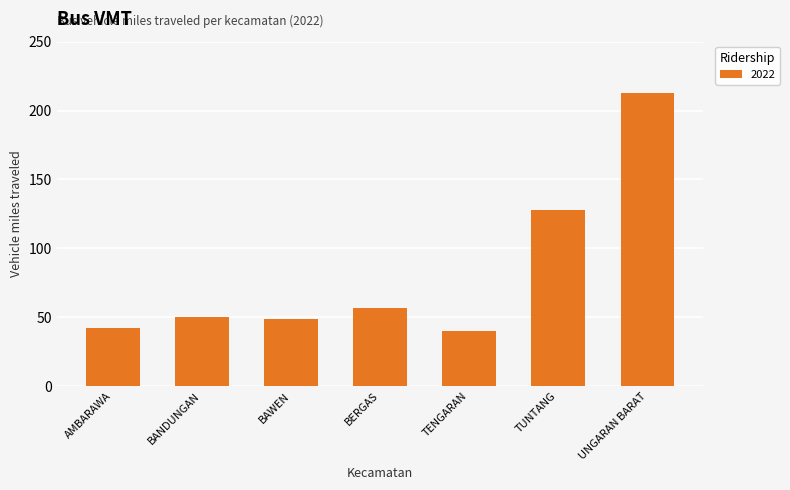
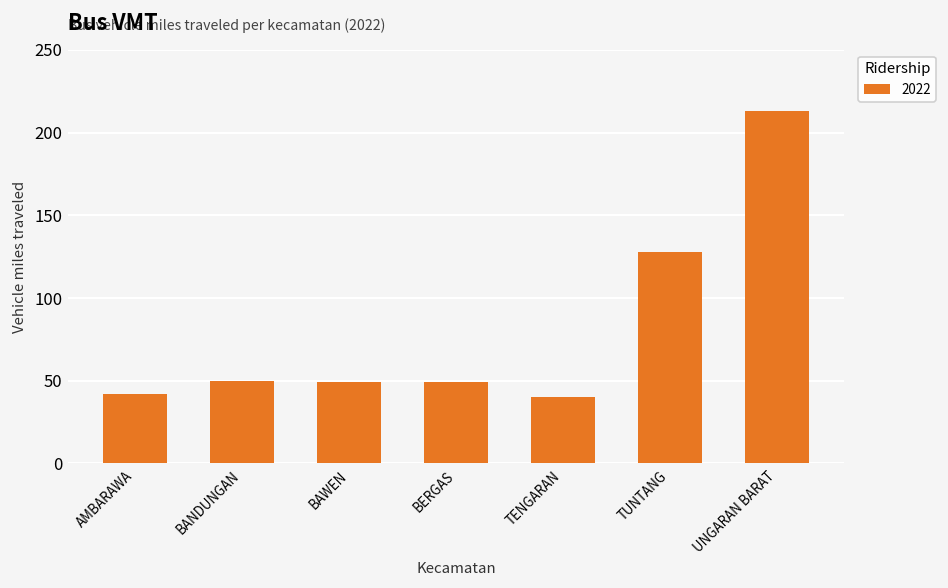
  {
    "AMBARAWA": 42,
    "BANDUNGAN": 50,
    "BAWEN": 49,
-   "BERGAS": 57,
+   "BERGAS": 49,
    "TENGARAN": 40,
    "TUNTANG": 128,
    "UNGARAN BARAT": 213
  }
